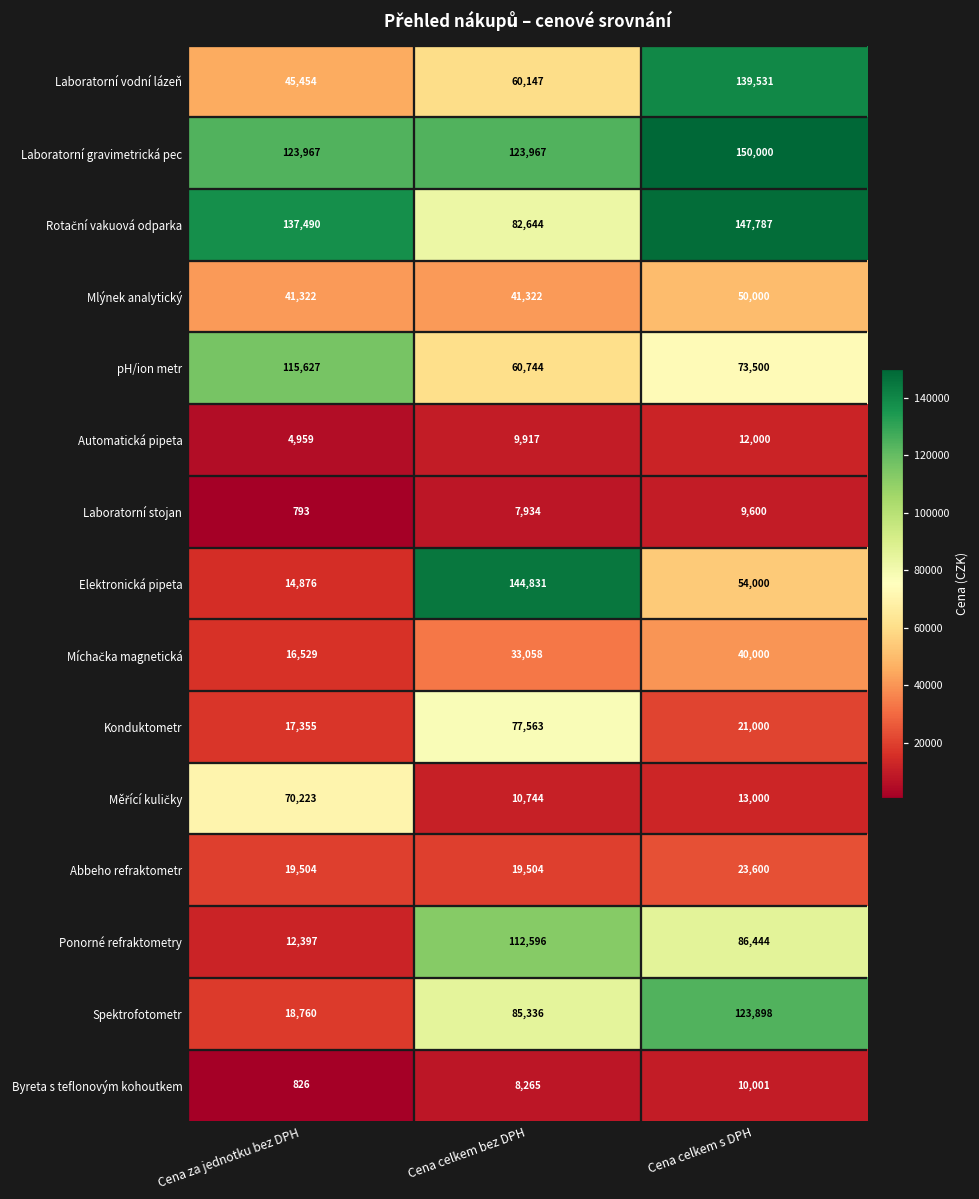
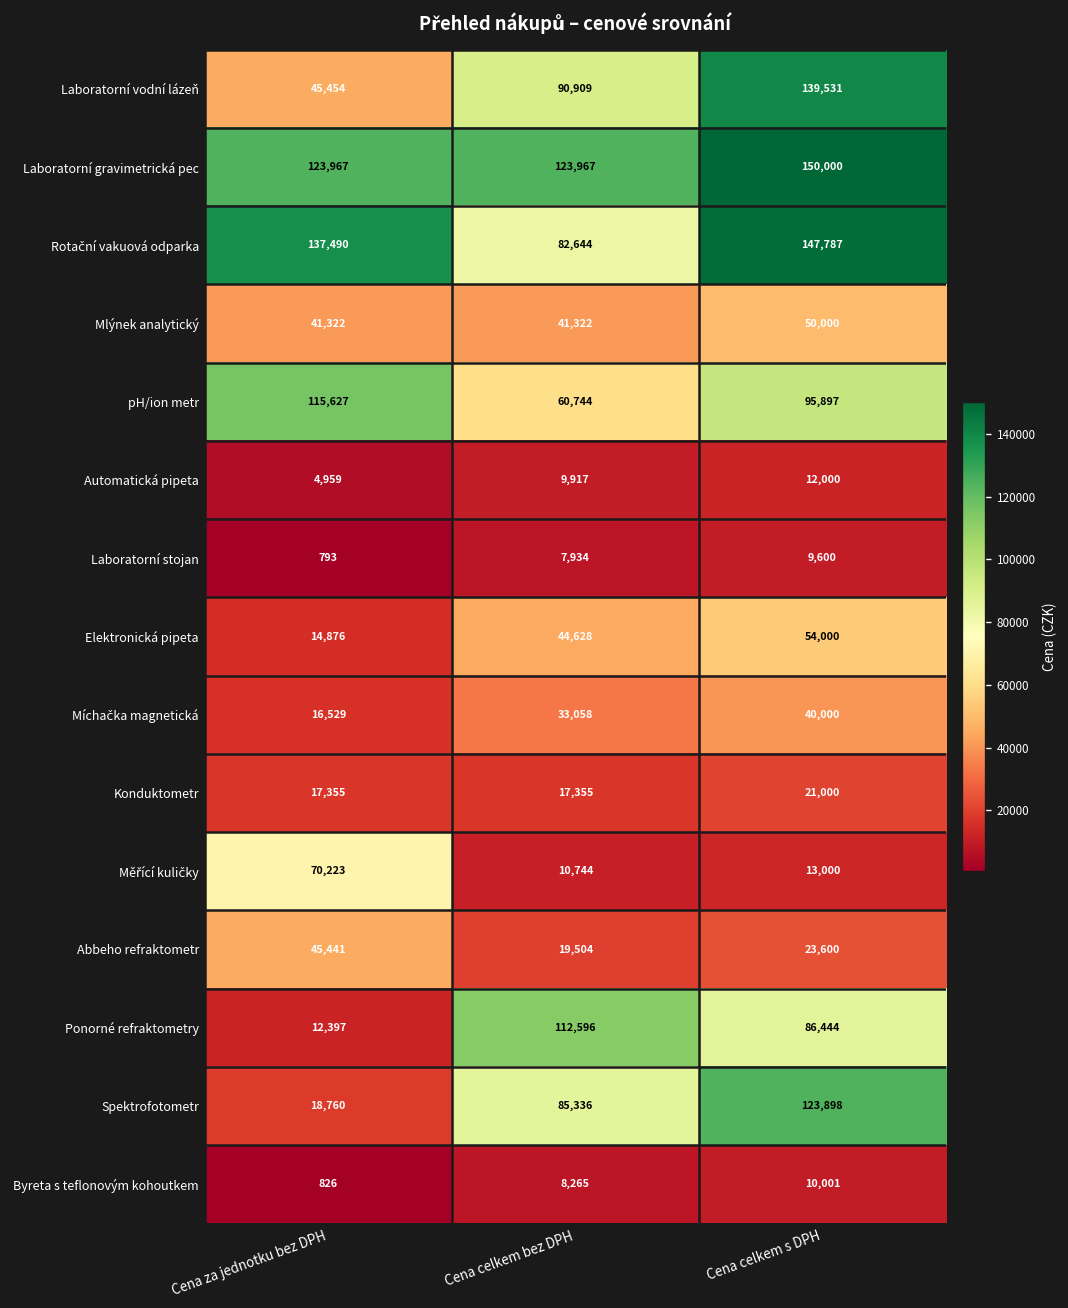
  {
    "Laboratorní vodní lázeň": {
      "Cena za jednotku bez DPH": "45,454",
-     "Cena celkem bez DPH": "60,147",
+     "Cena celkem bez DPH": "90,909",
      "Cena celkem s DPH": "139,531"
    },
    "Laboratorní gravimetrická pec": {
      "Cena za jednotku bez DPH": "123,967",
      "Cena celkem bez DPH": "123,967",
      "Cena celkem s DPH": "150,000"
    },
    "Rotační vakuová odparka": {
      "Cena za jednotku bez DPH": "137,490",
      "Cena celkem bez DPH": "82,644",
      "Cena celkem s DPH": "147,787"
    },
    "Mlýnek analytický": {
      "Cena za jednotku bez DPH": "41,322",
      "Cena celkem bez DPH": "41,322",
      "Cena celkem s DPH": "50,000"
    },
    "pH/ion metr": {
      "Cena za jednotku bez DPH": "115,627",
      "Cena celkem bez DPH": "60,744",
-     "Cena celkem s DPH": "73,500"
+     "Cena celkem s DPH": "95,897"
    },
    "Automatická pipeta": {
      "Cena za jednotku bez DPH": "4,959",
      "Cena celkem bez DPH": "9,917",
      "Cena celkem s DPH": "12,000"
    },
    "Laboratorní stojan": {
      "Cena za jednotku bez DPH": "793",
      "Cena celkem bez DPH": "7,934",
      "Cena celkem s DPH": "9,600"
    },
    "Elektronická pipeta": {
      "Cena za jednotku bez DPH": "14,876",
-     "Cena celkem bez DPH": "144,831",
+     "Cena celkem bez DPH": "44,628",
      "Cena celkem s DPH": "54,000"
    },
    "Míchačka magnetická": {
      "Cena za jednotku bez DPH": "16,529",
      "Cena celkem bez DPH": "33,058",
      "Cena celkem s DPH": "40,000"
    },
    "Konduktometr": {
      "Cena za jednotku bez DPH": "17,355",
-     "Cena celkem bez DPH": "77,563",
+     "Cena celkem bez DPH": "17,355",
      "Cena celkem s DPH": "21,000"
    },
    "Měřící kuličky": {
      "Cena za jednotku bez DPH": "70,223",
      "Cena celkem bez DPH": "10,744",
      "Cena celkem s DPH": "13,000"
    },
    "Abbeho refraktometr": {
-     "Cena za jednotku bez DPH": "19,504",
+     "Cena za jednotku bez DPH": "45,441",
      "Cena celkem bez DPH": "19,504",
      "Cena celkem s DPH": "23,600"
    },
    "Ponorné refraktometry": {
      "Cena za jednotku bez DPH": "12,397",
      "Cena celkem bez DPH": "112,596",
      "Cena celkem s DPH": "86,444"
    },
    "Spektrofotometr": {
      "Cena za jednotku bez DPH": "18,760",
      "Cena celkem bez DPH": "85,336",
      "Cena celkem s DPH": "123,898"
    },
    "Byreta s teflonovým kohoutkem": {
      "Cena za jednotku bez DPH": "826",
      "Cena celkem bez DPH": "8,265",
      "Cena celkem s DPH": "10,001"
    }
  }
